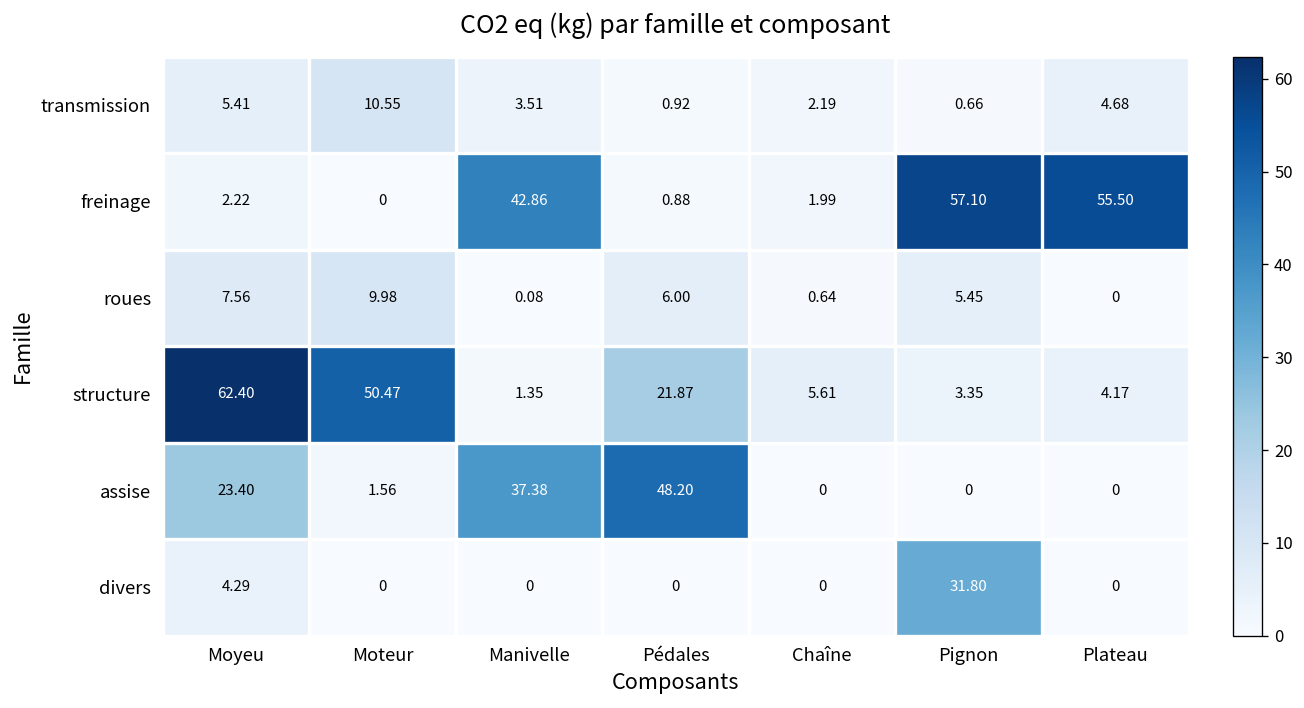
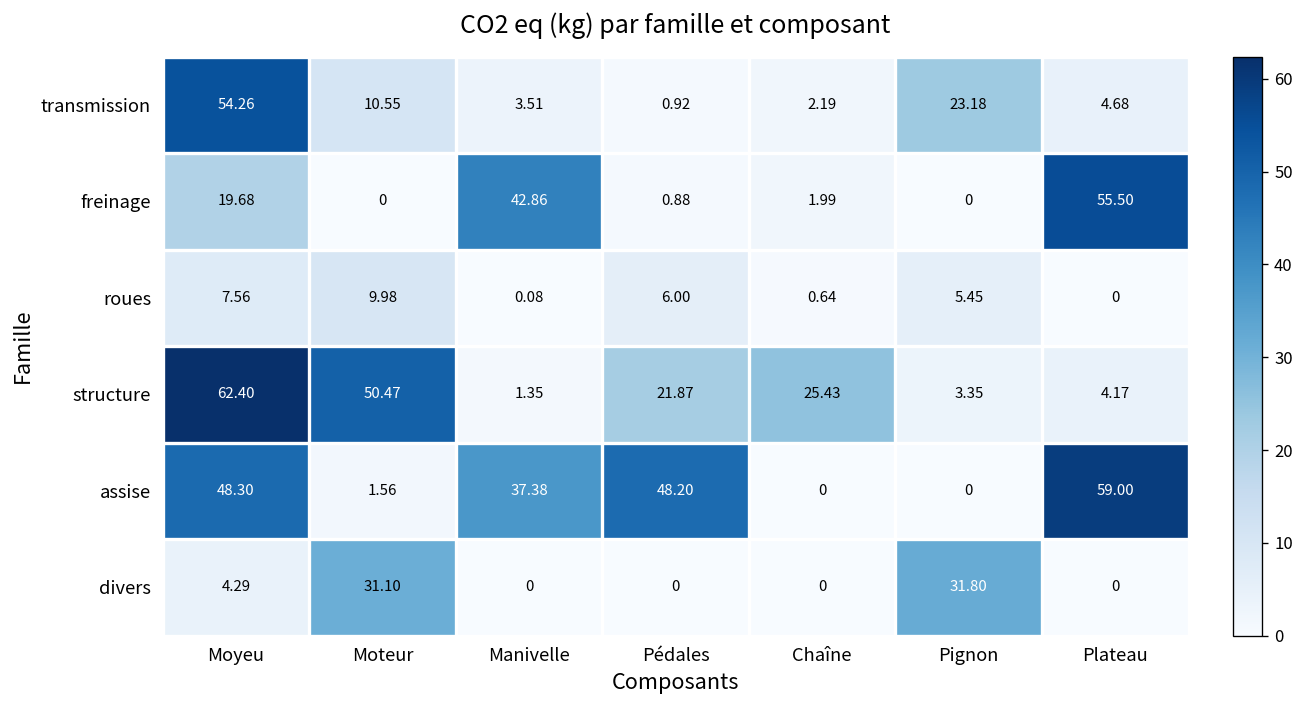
  {
    "transmission": {
-     "Moyeu": 5.41,
+     "Moyeu": 54.26,
      "Moteur": 10.55,
      "Manivelle": 3.51,
      "Pédales": 0.92,
      "Chaîne": 2.19,
-     "Pignon": 0.66,
+     "Pignon": 23.18,
      "Plateau": 4.68
    },
    "freinage": {
-     "Moyeu": 2.22,
+     "Moyeu": 19.68,
      "Moteur": 0,
      "Manivelle": 42.86,
      "Pédales": 0.88,
      "Chaîne": 1.99,
-     "Pignon": 57.10,
+     "Pignon": 0,
      "Plateau": 55.50
    },
    "roues": {
      "Moyeu": 7.56,
      "Moteur": 9.98,
      "Manivelle": 0.08,
      "Pédales": 6.00,
      "Chaîne": 0.64,
      "Pignon": 5.45,
      "Plateau": 0
    },
    "structure": {
      "Moyeu": 62.40,
      "Moteur": 50.47,
      "Manivelle": 1.35,
      "Pédales": 21.87,
-     "Chaîne": 5.61,
+     "Chaîne": 25.43,
      "Pignon": 3.35,
      "Plateau": 4.17
    },
    "assise": {
-     "Moyeu": 23.40,
+     "Moyeu": 48.30,
      "Moteur": 1.56,
      "Manivelle": 37.38,
      "Pédales": 48.20,
      "Chaîne": 0,
      "Pignon": 0,
-     "Plateau": 0
+     "Plateau": 59.00
    },
    "divers": {
      "Moyeu": 4.29,
-     "Moteur": 0,
+     "Moteur": 31.10,
      "Manivelle": 0,
      "Pédales": 0,
      "Chaîne": 0,
      "Pignon": 31.80,
      "Plateau": 0
    }
  }
